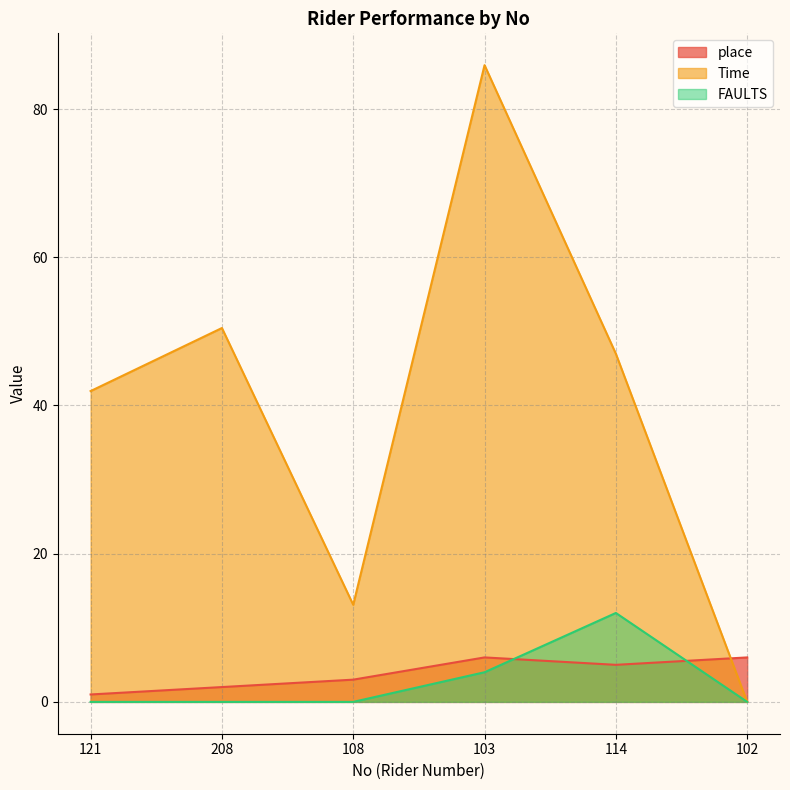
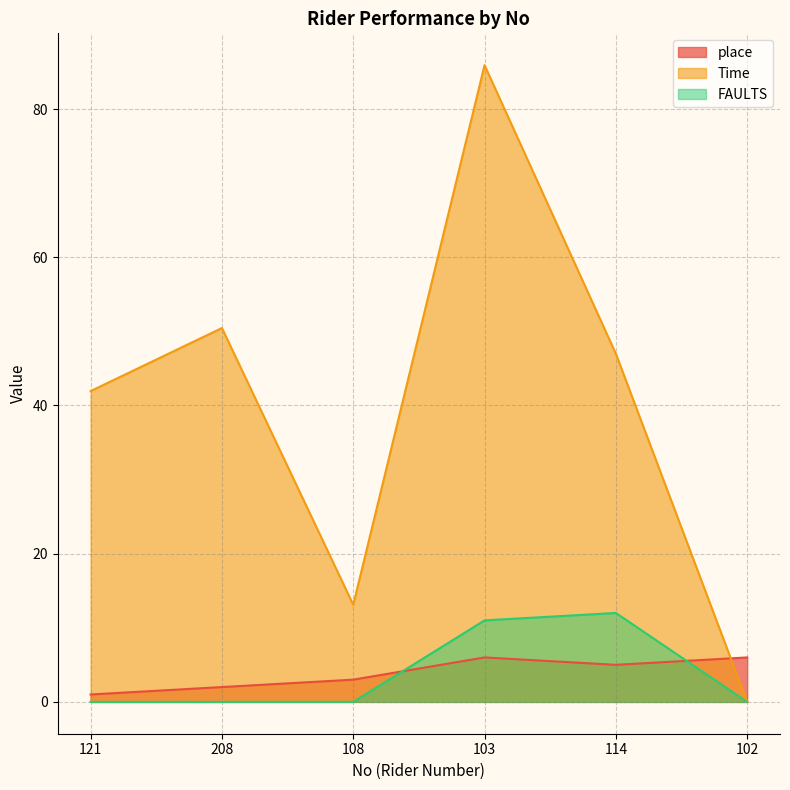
  {
    "place": {
      "121": 1,
      "208": 2,
      "108": 3,
      "103": 6,
      "114": 5,
      "102": 6
    },
    "Time": {
      "121": 42,
      "208": 50,
      "108": 13,
      "103": 86,
      "114": 47
    },
    "FAULTS": {
      "121": 0,
      "208": 0,
      "108": 0,
-     "103": 4,
+     "103": 11,
      "114": 12
    }
  }
